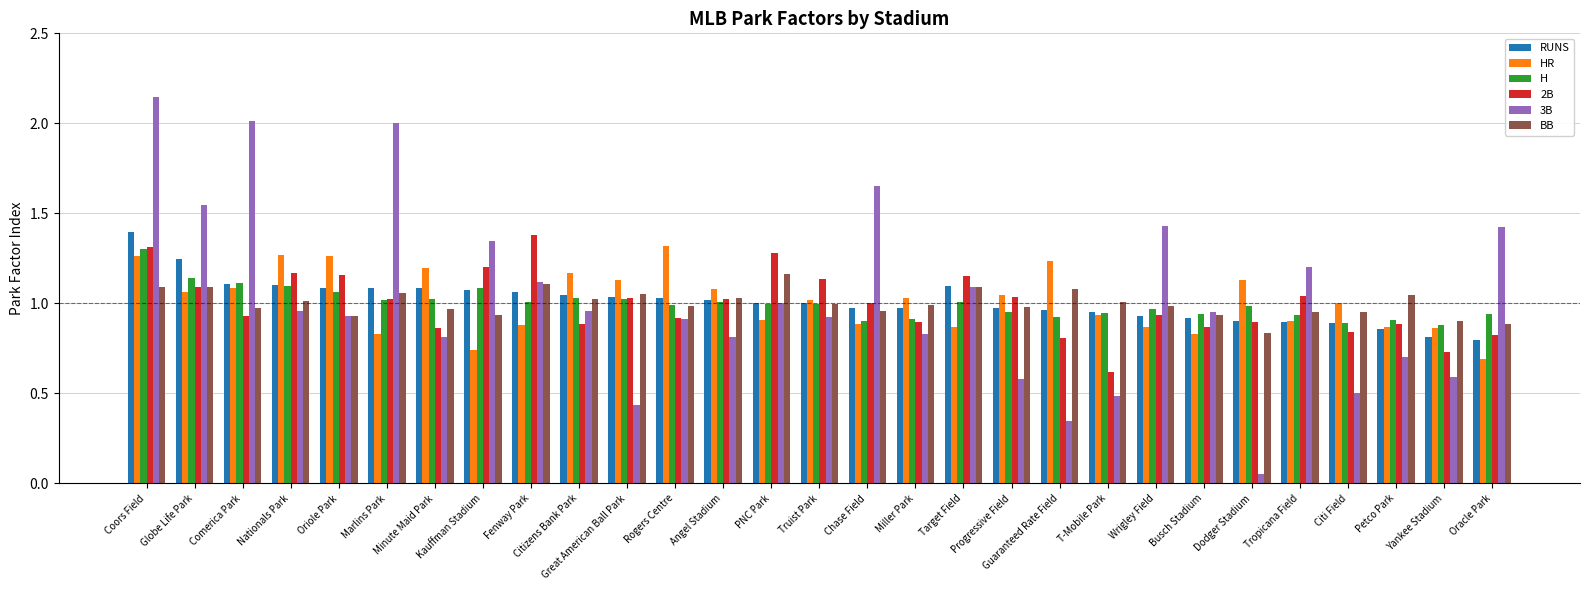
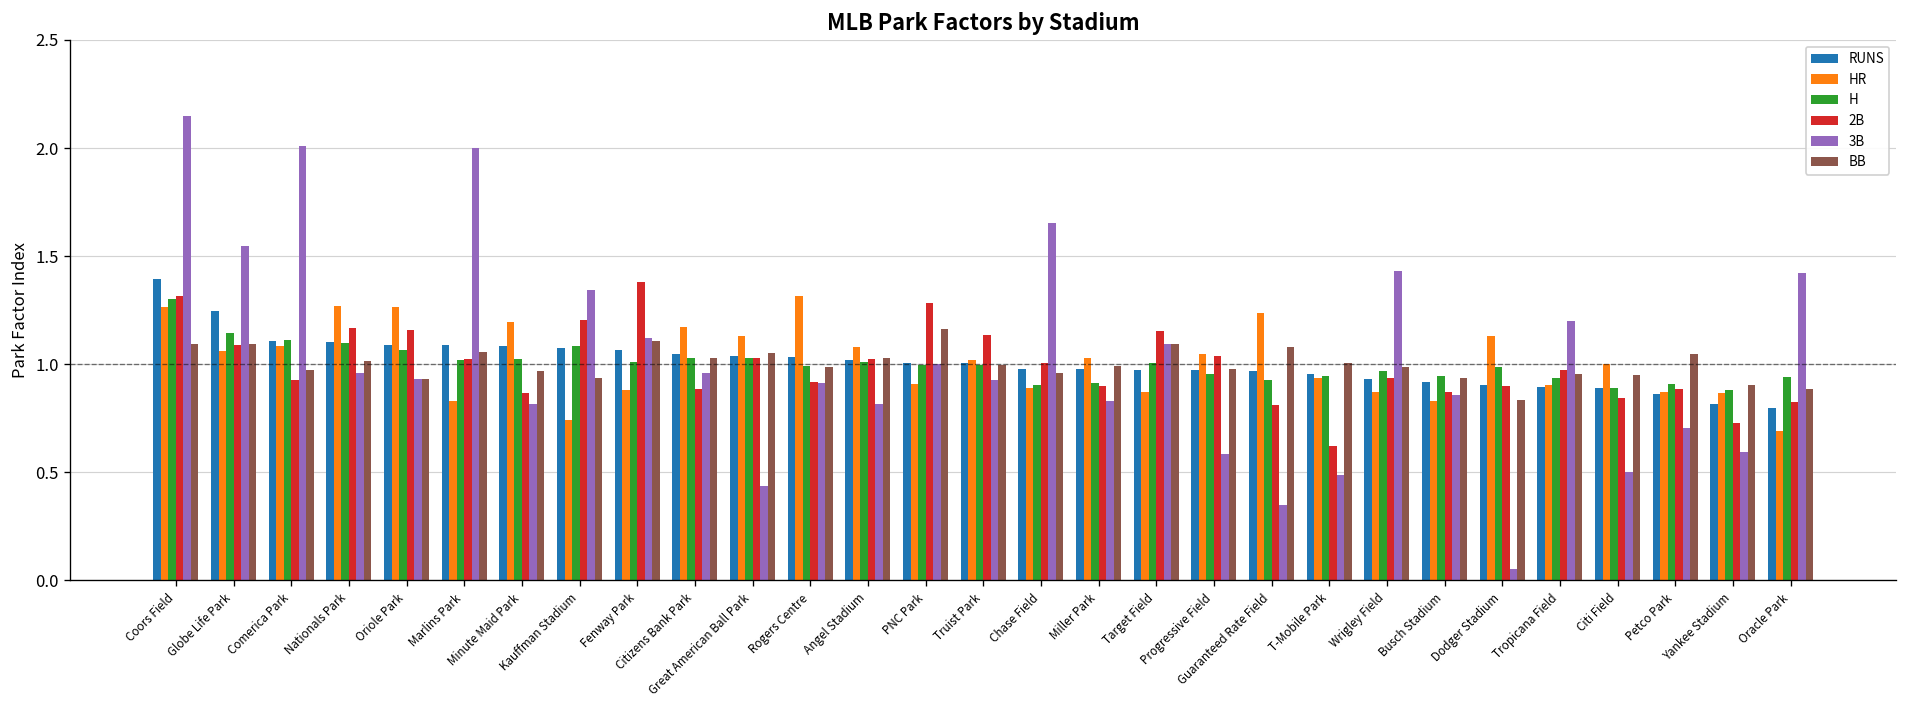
  {
    "RUNS": {
      "Coors Field": 1.39,
      "Globe Life Park": 1.25,
      "Comerica Park": 1.11,
      "Nationals Park": 1.10,
      "Oriole Park": 1.09,
      "Marlins Park": 1.09,
      "Minute Maid Park": 1.08,
      "Kauffman Stadium": 1.07,
      "Fenway Park": 1.06,
      "Citizens Bank Park": 1.05,
      "Great American Ball Park": 1.04,
      "Rogers Centre": 1.03,
      "Angel Stadium": 1.02,
      "PNC Park": 1.00,
      "Truist Park": 1.00,
      "Chase Field": 0.98,
      "Miller Park": 0.98,
-     "Target Field": 1.10,
+     "Target Field": 0.98,
      "Progressive Field": 0.97,
      "Guaranteed Rate Field": 0.97,
      "T-Mobile Park": 0.95,
      "Wrigley Field": 0.93,
      "Busch Stadium": 0.92,
      "Dodger Stadium": 0.91,
      "Tropicana Field": 0.90,
      "Citi Field": 0.89,
      "Petco Park": 0.86,
      "Yankee Stadium": 0.82,
      "Oracle Park": 0.80
    },
    "HR": {
      "Coors Field": 1.27,
      "Globe Life Park": 1.06,
      "Comerica Park": 1.09,
      "Nationals Park": 1.27,
      "Oriole Park": 1.26,
      "Marlins Park": 0.83,
      "Minute Maid Park": 1.20,
      "Kauffman Stadium": 0.74,
      "Fenway Park": 0.88,
      "Citizens Bank Park": 1.17,
      "Great American Ball Park": 1.13,
      "Rogers Centre": 1.32,
      "Angel Stadium": 1.08,
      "PNC Park": 0.91,
      "Truist Park": 1.02,
      "Chase Field": 0.89,
      "Miller Park": 1.03,
      "Target Field": 0.87,
      "Progressive Field": 1.05,
      "Guaranteed Rate Field": 1.24,
      "T-Mobile Park": 0.93,
      "Wrigley Field": 0.87,
      "Busch Stadium": 0.83,
      "Dodger Stadium": 1.13,
      "Tropicana Field": 0.90,
      "Citi Field": 1.00,
      "Petco Park": 0.87,
      "Yankee Stadium": 0.87,
      "Oracle Park": 0.69
    },
    "H": {
      "Coors Field": 1.30,
      "Globe Life Park": 1.14,
      "Comerica Park": 1.11,
      "Nationals Park": 1.10,
      "Oriole Park": 1.06,
      "Marlins Park": 1.02,
      "Minute Maid Park": 1.02,
      "Kauffman Stadium": 1.09,
      "Fenway Park": 1.01,
      "Citizens Bank Park": 1.03,
      "Great American Ball Park": 1.03,
      "Rogers Centre": 0.99,
      "Angel Stadium": 1.01,
      "PNC Park": 1.00,
      "Truist Park": 1.00,
      "Chase Field": 0.91,
      "Miller Park": 0.91,
      "Target Field": 1.01,
      "Progressive Field": 0.95,
      "Guaranteed Rate Field": 0.93,
      "T-Mobile Park": 0.95,
      "Wrigley Field": 0.97,
      "Busch Stadium": 0.94,
      "Dodger Stadium": 0.99,
      "Tropicana Field": 0.94,
      "Citi Field": 0.89,
      "Petco Park": 0.91,
      "Yankee Stadium": 0.88,
      "Oracle Park": 0.94
    },
    "2B": {
      "Coors Field": 1.31,
      "Globe Life Park": 1.09,
      "Comerica Park": 0.93,
      "Nationals Park": 1.17,
      "Oriole Park": 1.16,
      "Marlins Park": 1.02,
      "Minute Maid Park": 0.87,
      "Kauffman Stadium": 1.21,
      "Fenway Park": 1.38,
      "Citizens Bank Park": 0.89,
      "Great American Ball Park": 1.03,
      "Rogers Centre": 0.92,
      "Angel Stadium": 1.02,
      "PNC Park": 1.28,
      "Truist Park": 1.14,
      "Chase Field": 1.00,
      "Miller Park": 0.90,
      "Target Field": 1.15,
      "Progressive Field": 1.04,
      "Guaranteed Rate Field": 0.81,
      "T-Mobile Park": 0.62,
      "Wrigley Field": 0.94,
      "Busch Stadium": 0.87,
      "Dodger Stadium": 0.90,
-     "Tropicana Field": 1.04,
+     "Tropicana Field": 0.98,
      "Citi Field": 0.84,
      "Petco Park": 0.89,
      "Yankee Stadium": 0.73,
      "Oracle Park": 0.83
    },
    "3B": {
      "Coors Field": 2.15,
      "Globe Life Park": 1.55,
      "Comerica Park": 2.01,
      "Nationals Park": 0.96,
      "Oriole Park": 0.93,
      "Marlins Park": 2.00,
      "Minute Maid Park": 0.82,
      "Kauffman Stadium": 1.35,
      "Fenway Park": 1.12,
      "Citizens Bank Park": 0.96,
      "Great American Ball Park": 0.44,
      "Rogers Centre": 0.91,
      "Angel Stadium": 0.82,
      "PNC Park": 1.00,
      "Truist Park": 0.93,
      "Chase Field": 1.65,
      "Miller Park": 0.83,
      "Target Field": 1.09,
      "Progressive Field": 0.58,
      "Guaranteed Rate Field": 0.35,
      "T-Mobile Park": 0.49,
      "Wrigley Field": 1.43,
-     "Busch Stadium": 0.96,
+     "Busch Stadium": 0.86,
      "Dodger Stadium": 0.05,
      "Tropicana Field": 1.20,
      "Citi Field": 0.50,
      "Petco Park": 0.70,
      "Yankee Stadium": 0.59,
      "Oracle Park": 1.42
    },
    "BB": {
      "Coors Field": 1.09,
      "Globe Life Park": 1.09,
      "Comerica Park": 0.97,
      "Nationals Park": 1.02,
      "Oriole Park": 0.93,
      "Marlins Park": 1.06,
      "Minute Maid Park": 0.97,
      "Kauffman Stadium": 0.94,
      "Fenway Park": 1.11,
      "Citizens Bank Park": 1.03,
      "Great American Ball Park": 1.05,
      "Rogers Centre": 0.99,
      "Angel Stadium": 1.03,
      "PNC Park": 1.16,
      "Truist Park": 1.00,
      "Chase Field": 0.96,
      "Miller Park": 0.99,
      "Target Field": 1.09,
      "Progressive Field": 0.98,
      "Guaranteed Rate Field": 1.08,
      "T-Mobile Park": 1.01,
      "Wrigley Field": 0.99,
      "Busch Stadium": 0.93,
      "Dodger Stadium": 0.83,
      "Tropicana Field": 0.96,
      "Citi Field": 0.95,
      "Petco Park": 1.05,
      "Yankee Stadium": 0.90,
      "Oracle Park": 0.89
    }
  }
